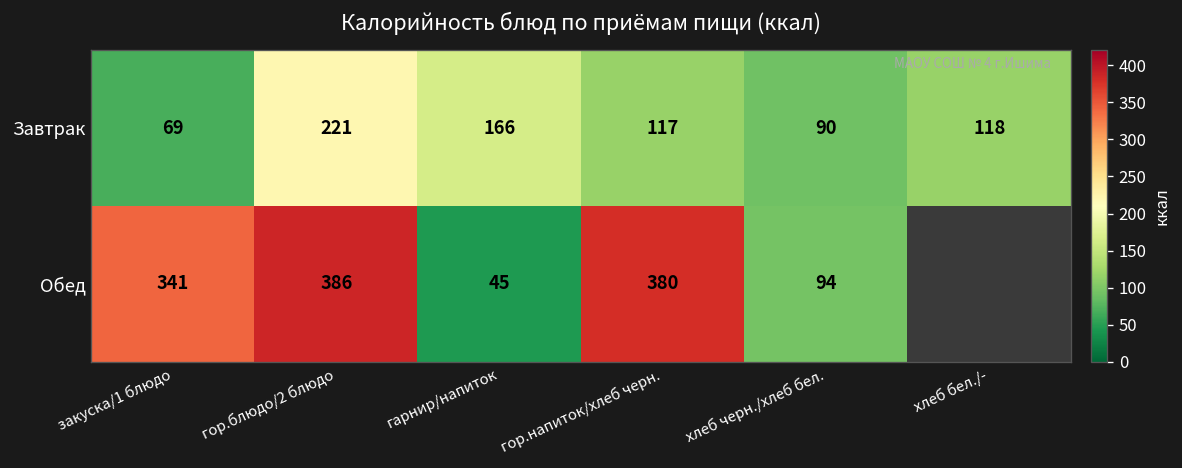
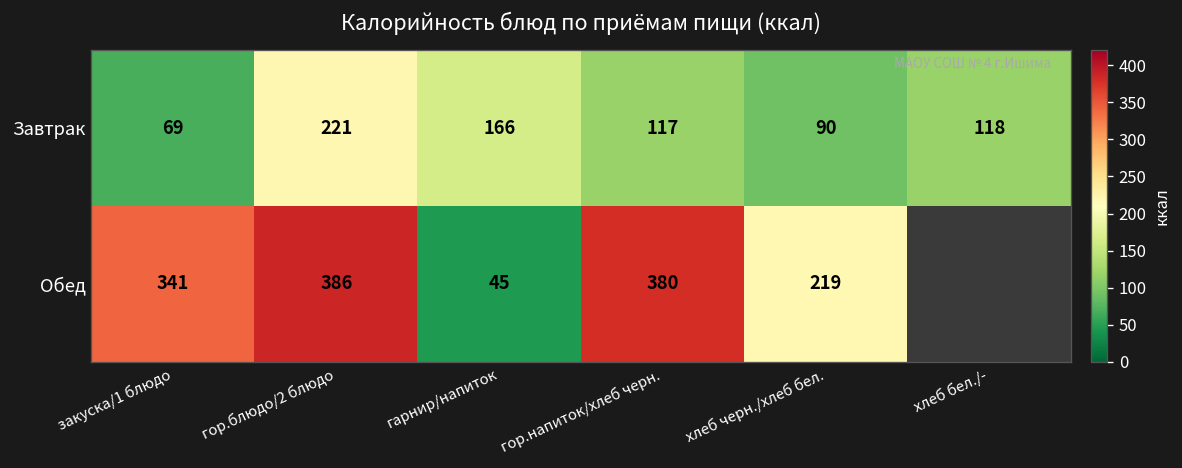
  {
    "Завтрак": {
      "закуска/1 блюдо": 69,
      "гор.блюдо/2 блюдо": 221,
      "гарнир/напиток": 166,
      "гор.напиток/хлеб черн.": 117,
      "хлеб черн./хлеб бел.": 90
    },
    "Обед": {
      "закуска/1 блюдо": 341,
      "гор.блюдо/2 блюдо": 386,
      "гарнир/напиток": 45,
      "гор.напиток/хлеб черн.": 380,
-     "хлеб черн./хлеб бел.": 94
+     "хлеб черн./хлеб бел.": 219
    }
  }
